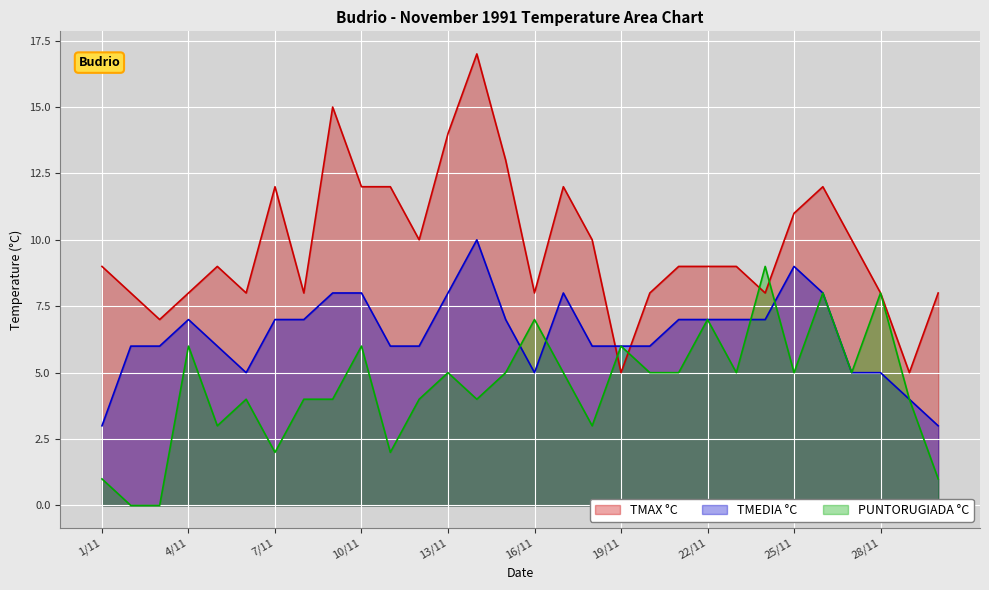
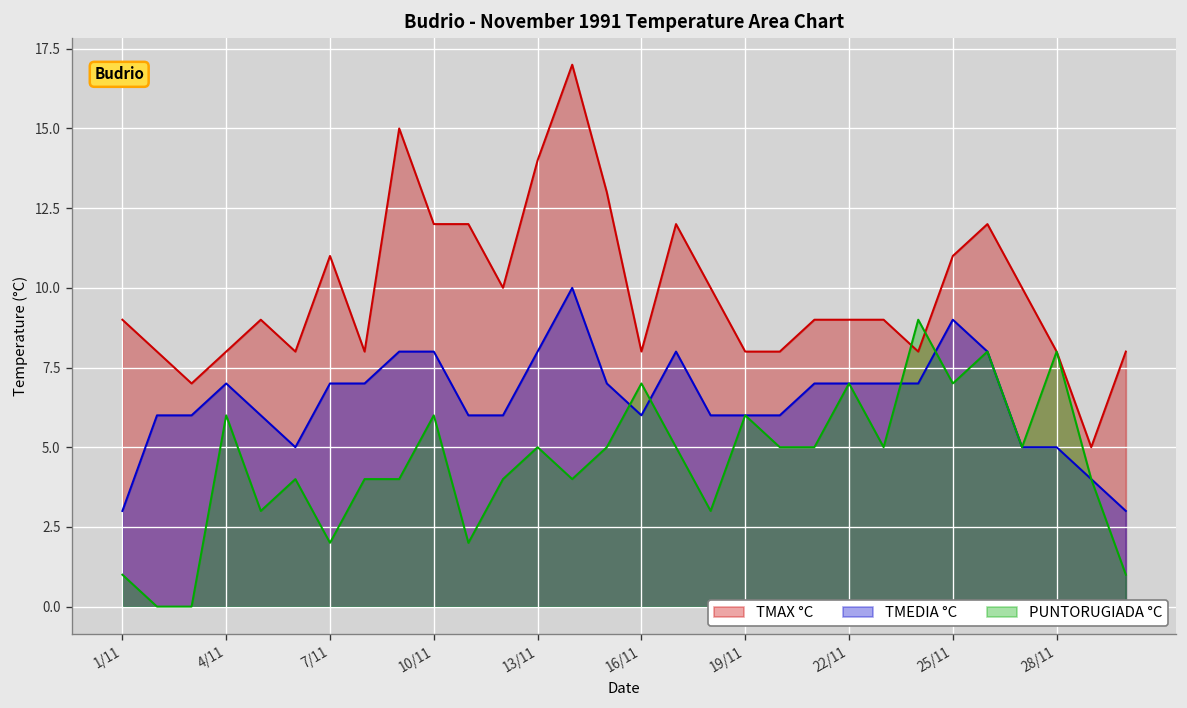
  {
    "TMAX °C": {
      "1/11": 9,
      "4/11": 8,
-     "7/11": 12,
+     "7/11": 11,
      "10/11": 12,
      "13/11": 14,
      "16/11": 8,
-     "19/11": 5,
+     "19/11": 8,
      "22/11": 9,
      "25/11": 11
    },
    "TMEDIA °C": {
      "1/11": 3,
      "4/11": 7,
      "7/11": 7,
      "10/11": 8,
      "13/11": 8,
-     "16/11": 5,
+     "16/11": 6,
      "25/11": 9,
      "28/11": 5
    },
    "PUNTORUGIADA °C": {
      "1/11": 1,
      "4/11": 6,
      "7/11": 2,
      "10/11": 6,
      "13/11": 5,
      "16/11": 7,
-     "25/11": 5
+     "25/11": 7
    }
  }
